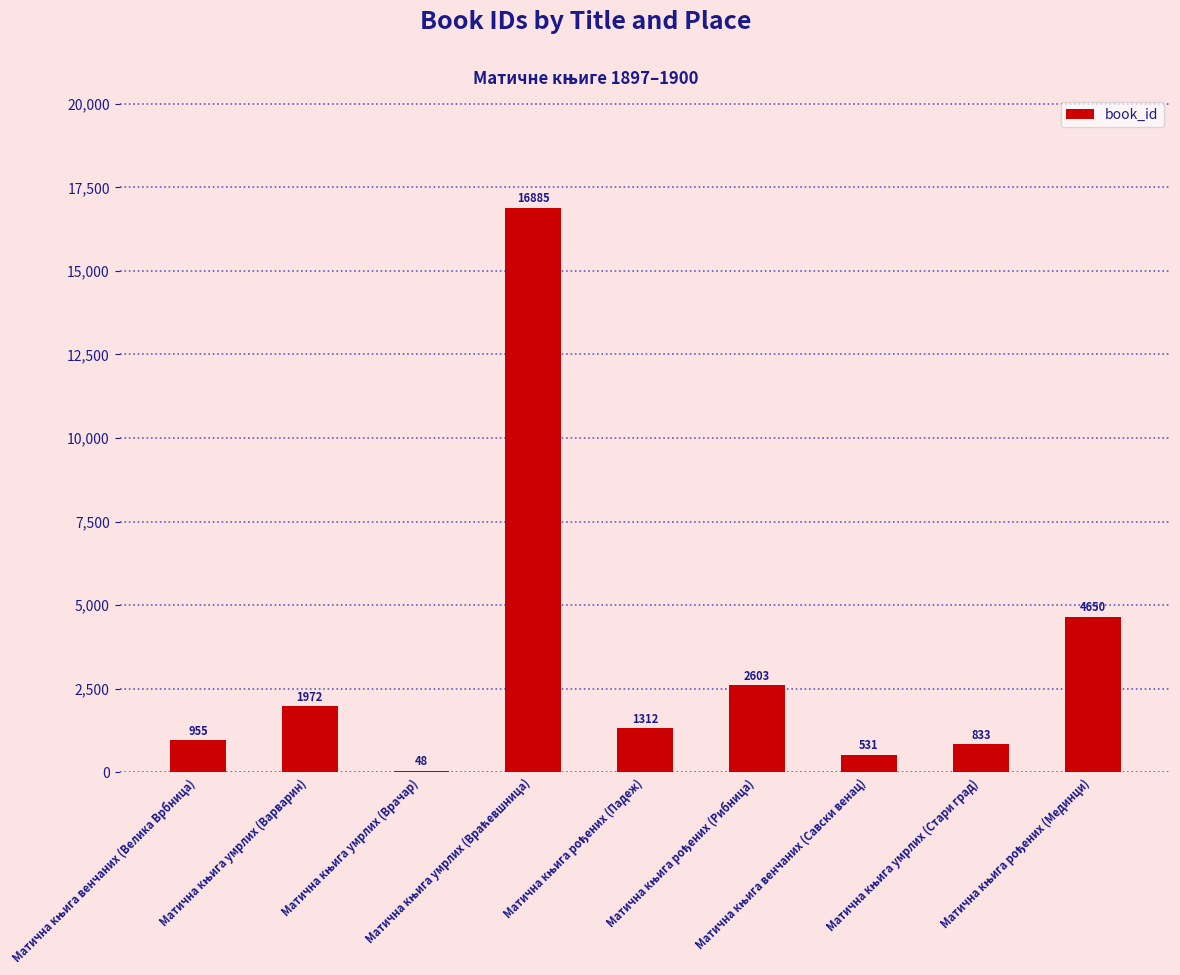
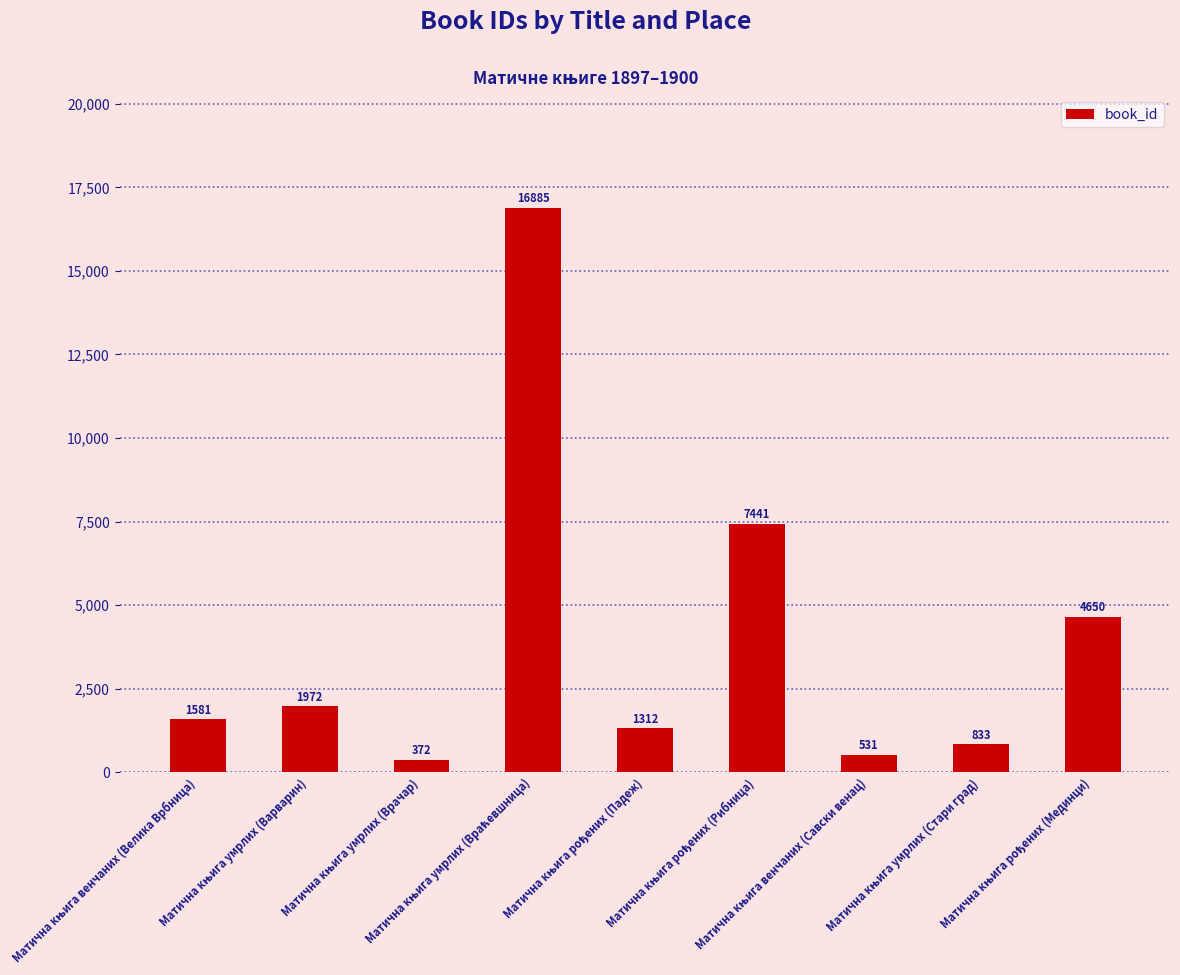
  {
-   "Матична књига венчаних (Велика Врбница)": 955,
+   "Матична књига венчаних (Велика Врбница)": 1581,
    "Матична књига умрлих (Варварин)": 1972,
-   "Матична књига умрлих (Врачар)": 48,
+   "Матична књига умрлих (Врачар)": 372,
    "Матична књига умрлих (Враћевшница)": 16885,
    "Матична књига рођених (Падеж)": 1312,
-   "Матична књига рођених (Рибница)": 2603,
+   "Матична књига рођених (Рибница)": 7441,
    "Матична књига венчаних (Савски венац)": 531,
    "Матична књига умрлих (Стари град)": 833,
    "Матична књига рођених (Мединци)": 4650
  }
